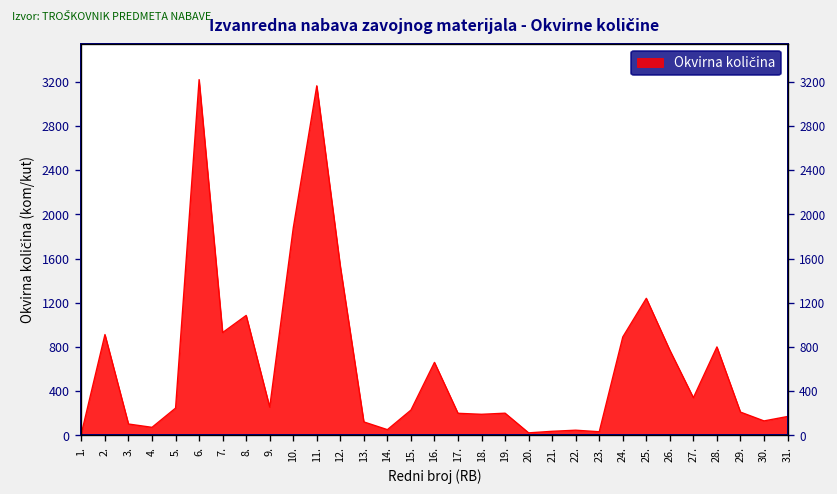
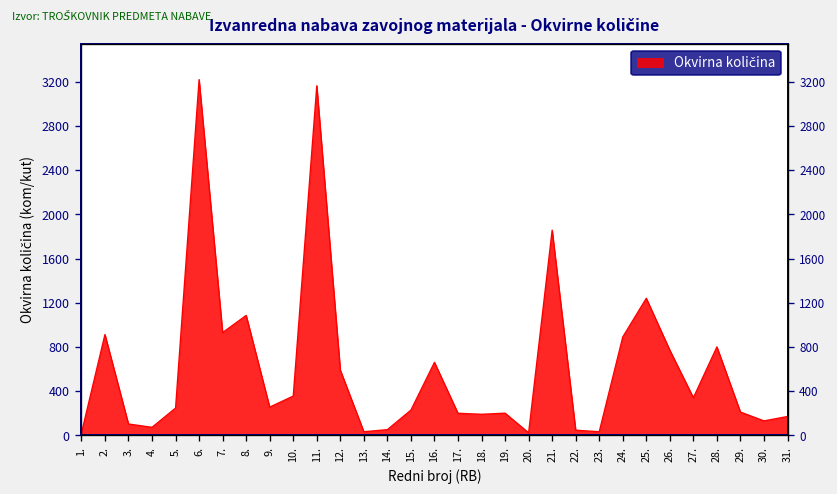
  {
    "1.": 0,
    "2.": 900,
    "3.": 100,
    "4.": 100,
    "5.": 200,
    "6.": 3200,
    "7.": 900,
    "8.": 1100,
    "9.": 300,
-   "10.": 1900,
+   "10.": 400,
    "11.": 3200,
-   "12.": 1500,
-   "13.": 100,
+   "12.": 600,
+   "13.": 0,
    "14.": 100,
    "15.": 200,
    "16.": 700,
    "17.": 200,
    "18.": 200,
    "19.": 200,
    "20.": 0,
-   "21.": 0,
+   "21.": 1900,
    "22.": 0,
    "23.": 0,
    "24.": 900,
    "25.": 1200,
    "26.": 800,
    "27.": 300,
    "28.": 800,
    "29.": 200,
    "30.": 100,
    "31.": 200
  }
